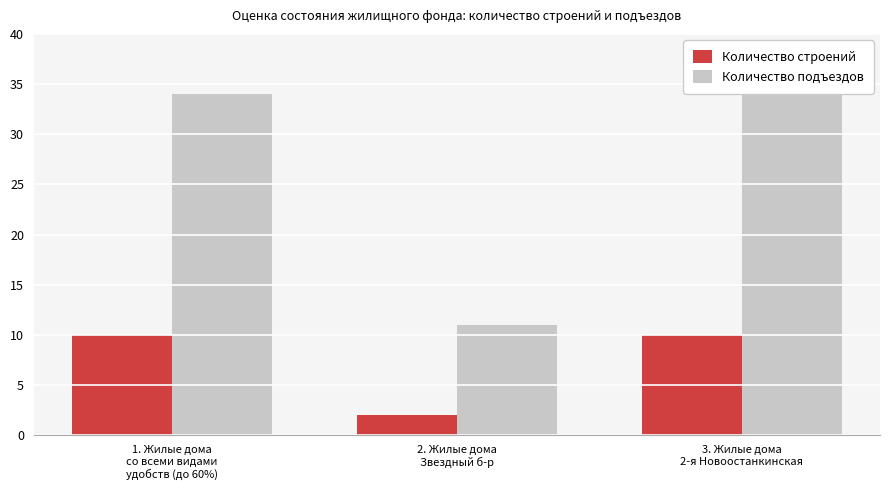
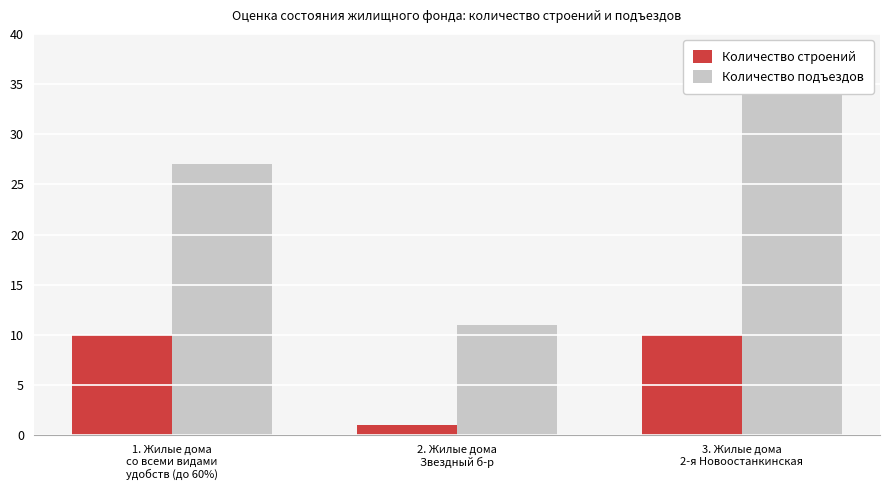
  {
    "Количество строений": {
      "1. Жилые дома со всеми видами удобств (до 60%)": 10,
-     "2. Жилые дома Звездный б-р": 2,
+     "2. Жилые дома Звездный б-р": 1,
      "3. Жилые дома 2-я Новоостанкинская": 10
    },
    "Количество подъездов": {
-     "1. Жилые дома со всеми видами удобств (до 60%)": 34,
+     "1. Жилые дома со всеми видами удобств (до 60%)": 27,
      "2. Жилые дома Звездный б-р": 11
    }
  }
